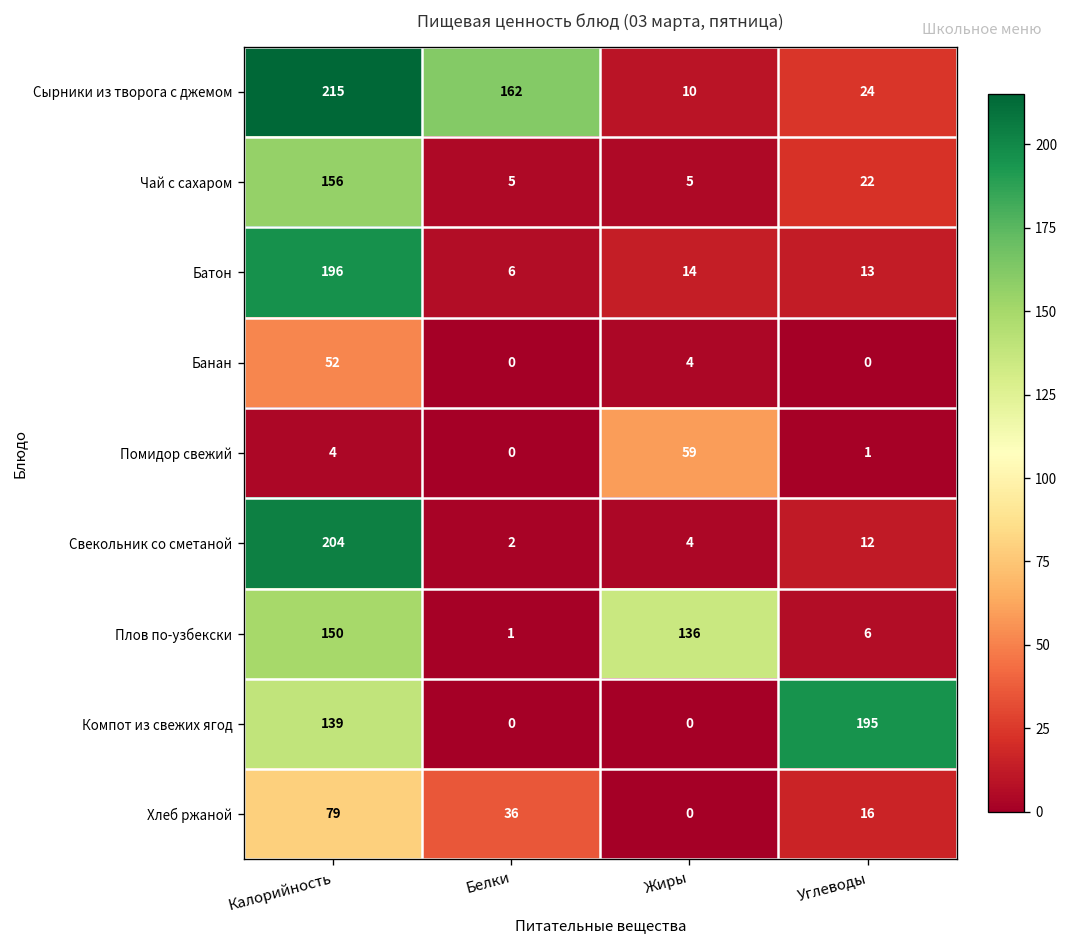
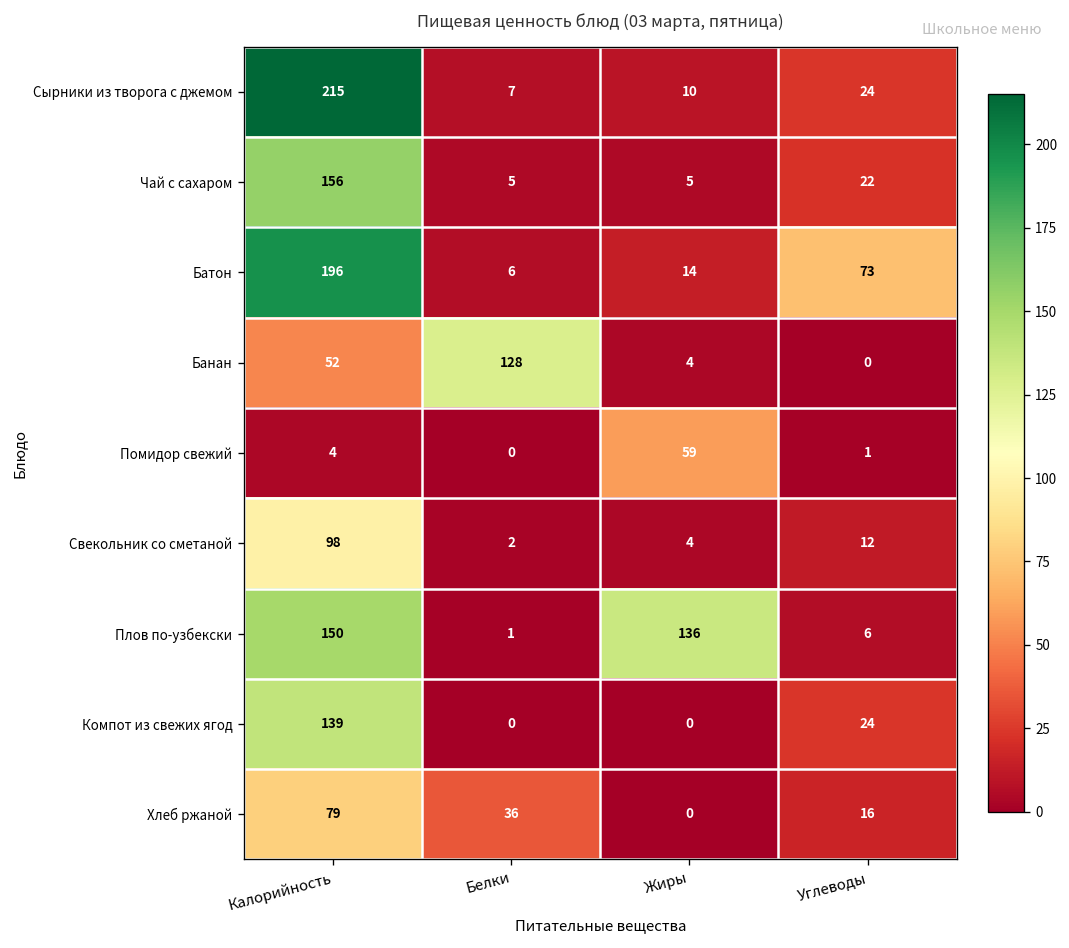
  {
    "Сырники из творога с джемом": {
      "Калорийность": 215,
-     "Белки": 162,
+     "Белки": 7,
      "Жиры": 10,
      "Углеводы": 24
    },
    "Чай с сахаром": {
      "Калорийность": 156,
      "Белки": 5,
      "Жиры": 5,
      "Углеводы": 22
    },
    "Батон": {
      "Калорийность": 196,
      "Белки": 6,
      "Жиры": 14,
-     "Углеводы": 13
+     "Углеводы": 73
    },
    "Банан": {
      "Калорийность": 52,
-     "Белки": 0,
+     "Белки": 128,
      "Жиры": 4,
      "Углеводы": 0
    },
    "Помидор свежий": {
      "Калорийность": 4,
      "Белки": 0,
      "Жиры": 59,
      "Углеводы": 1
    },
    "Свекольник со сметаной": {
-     "Калорийность": 204,
+     "Калорийность": 98,
      "Белки": 2,
      "Жиры": 4,
      "Углеводы": 12
    },
    "Плов по-узбекски": {
      "Калорийность": 150,
      "Белки": 1,
      "Жиры": 136,
      "Углеводы": 6
    },
    "Компот из свежих ягод": {
      "Калорийность": 139,
      "Белки": 0,
      "Жиры": 0,
-     "Углеводы": 195
+     "Углеводы": 24
    },
    "Хлеб ржаной": {
      "Калорийность": 79,
      "Белки": 36,
      "Жиры": 0,
      "Углеводы": 16
    }
  }
